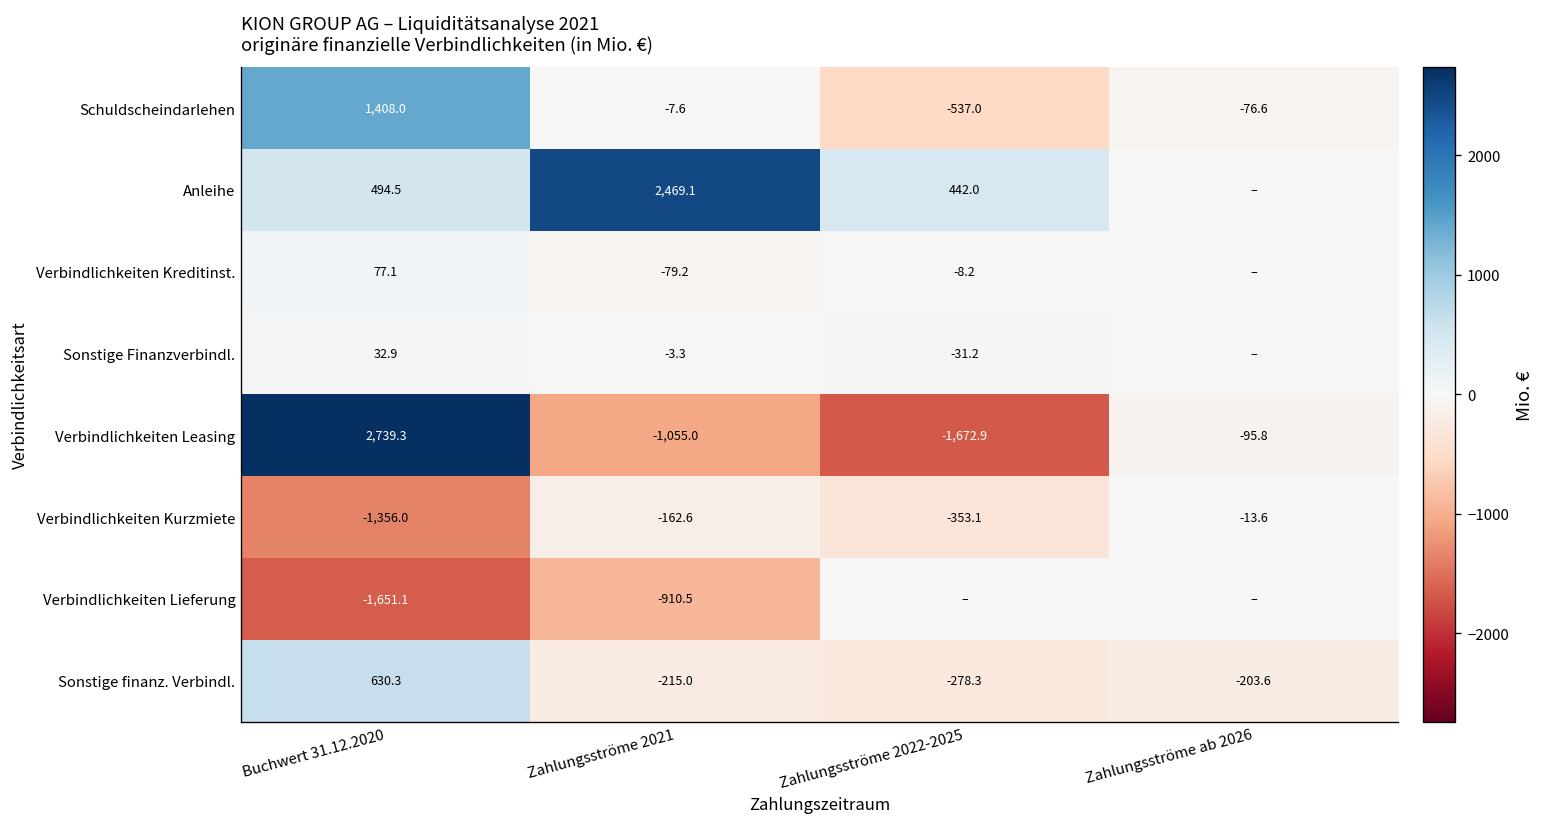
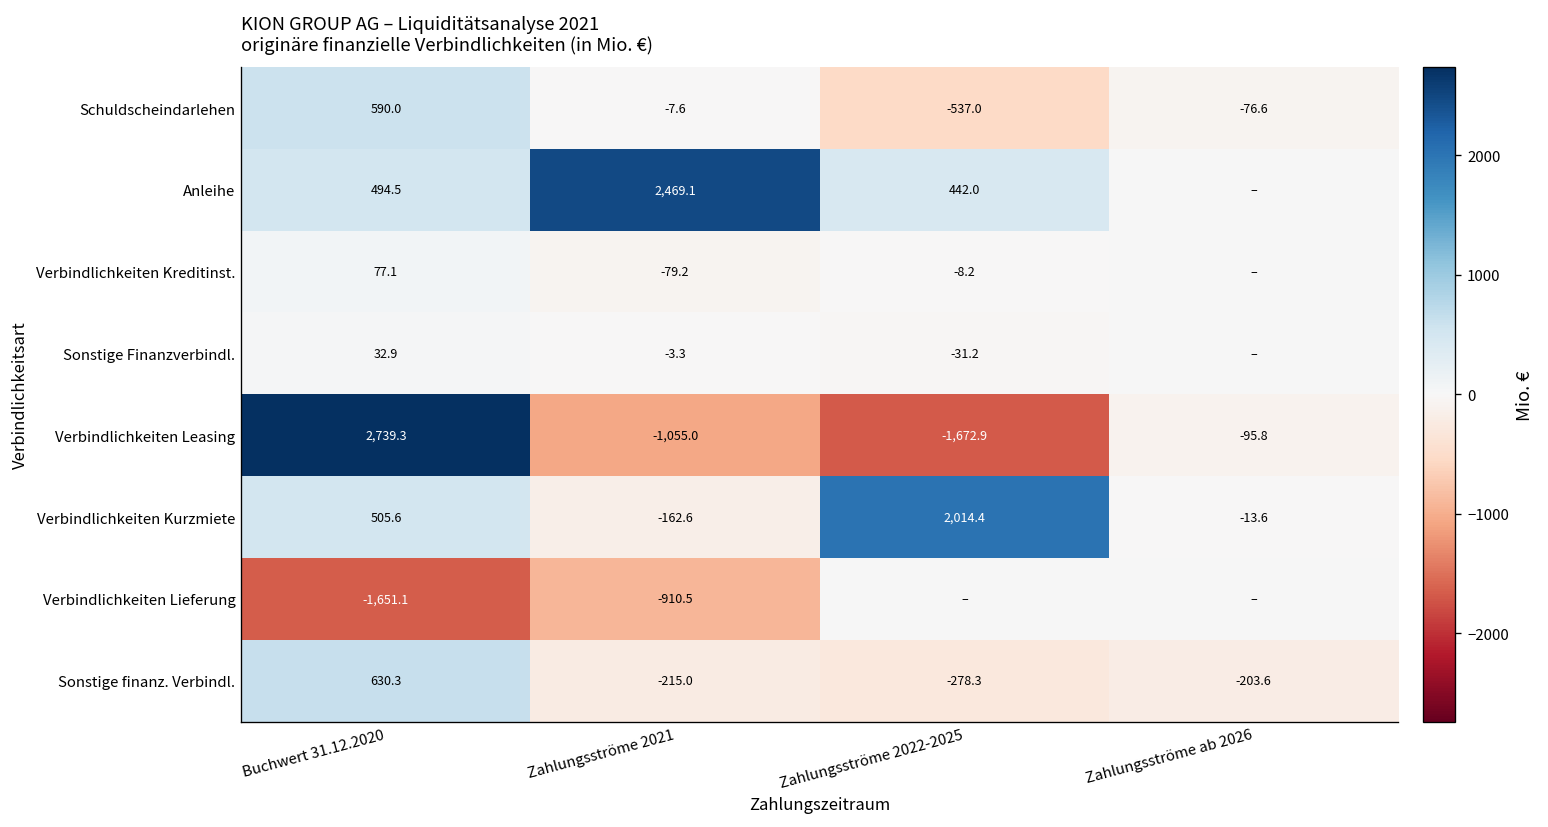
  {
    "Schuldscheindarlehen": {
-     "Buchwert 31.12.2020": "1,408.0",
+     "Buchwert 31.12.2020": "590.0",
      "Zahlungsströme 2021": "-7.6",
      "Zahlungsströme 2022-2025": "-537.0",
      "Zahlungsströme ab 2026": "-76.6"
    },
    "Anleihe": {
      "Buchwert 31.12.2020": "494.5",
      "Zahlungsströme 2021": "2,469.1",
      "Zahlungsströme 2022-2025": "442.0"
    },
    "Verbindlichkeiten Kreditinst.": {
      "Buchwert 31.12.2020": "77.1",
      "Zahlungsströme 2021": "-79.2",
      "Zahlungsströme 2022-2025": "-8.2"
    },
    "Sonstige Finanzverbindl.": {
      "Buchwert 31.12.2020": "32.9",
      "Zahlungsströme 2021": "-3.3",
      "Zahlungsströme 2022-2025": "-31.2"
    },
    "Verbindlichkeiten Leasing": {
      "Buchwert 31.12.2020": "2,739.3",
      "Zahlungsströme 2021": "-1,055.0",
      "Zahlungsströme 2022-2025": "-1,672.9",
      "Zahlungsströme ab 2026": "-95.8"
    },
    "Verbindlichkeiten Kurzmiete": {
-     "Buchwert 31.12.2020": "-1,356.0",
+     "Buchwert 31.12.2020": "505.6",
      "Zahlungsströme 2021": "-162.6",
-     "Zahlungsströme 2022-2025": "-353.1",
+     "Zahlungsströme 2022-2025": "2,014.4",
      "Zahlungsströme ab 2026": "-13.6"
    },
    "Verbindlichkeiten Lieferung": {
      "Buchwert 31.12.2020": "-1,651.1",
      "Zahlungsströme 2021": "-910.5"
    },
    "Sonstige finanz. Verbindl.": {
      "Buchwert 31.12.2020": "630.3",
      "Zahlungsströme 2021": "-215.0",
      "Zahlungsströme 2022-2025": "-278.3",
      "Zahlungsströme ab 2026": "-203.6"
    }
  }
